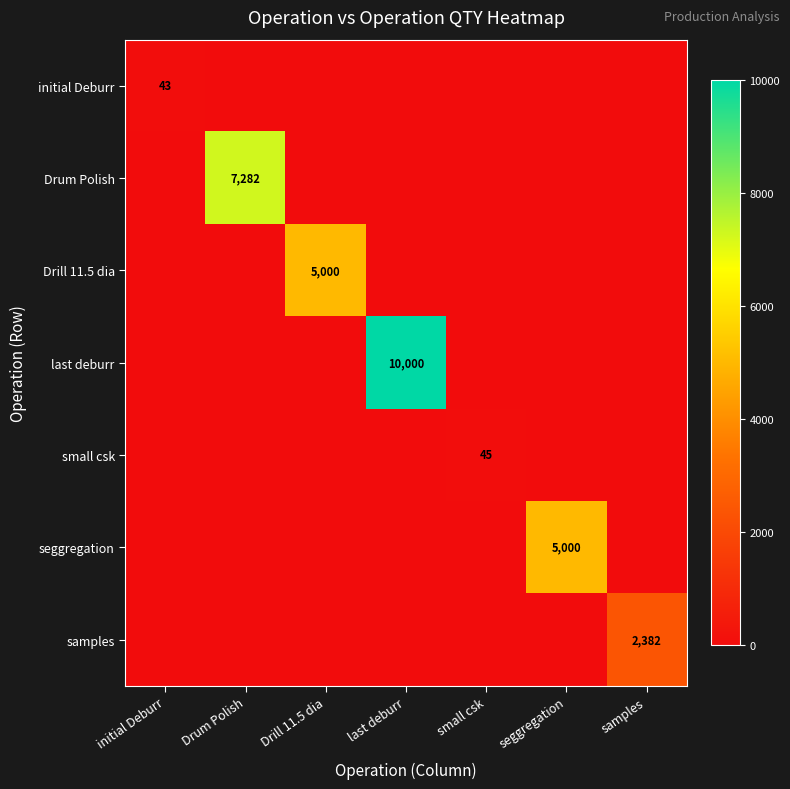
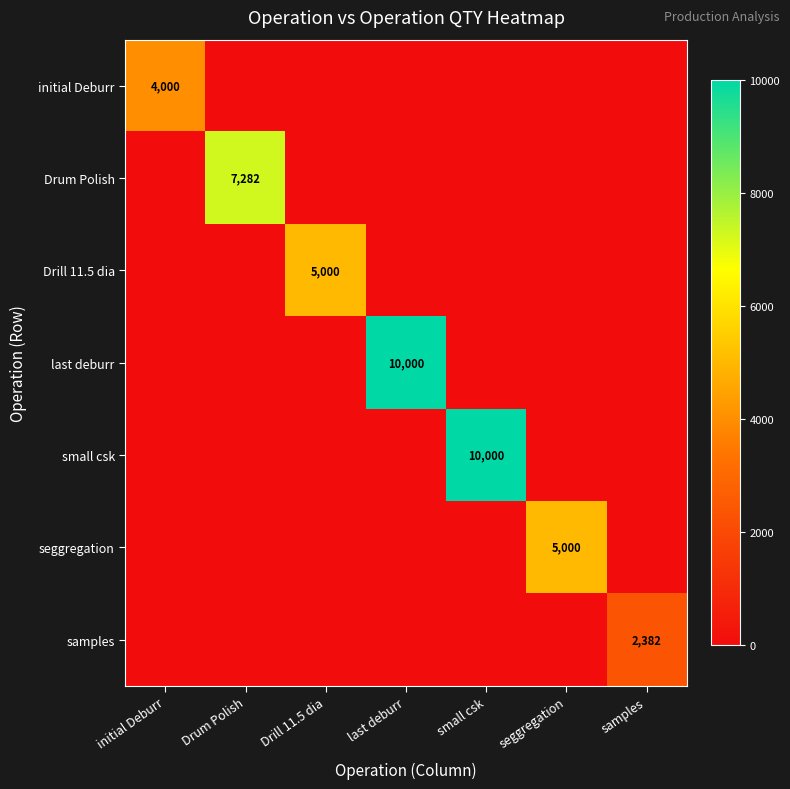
  {
    "initial Deburr": {
-     "initial Deburr": "43"
+     "initial Deburr": "4,000"
    },
    "Drum Polish": {
      "Drum Polish": "7,282"
    },
    "Drill 11.5 dia": {
      "Drill 11.5 dia": "5,000"
    },
    "last deburr": {
      "last deburr": "10,000"
    },
    "small csk": {
-     "small csk": "45"
+     "small csk": "10,000"
    },
    "seggregation": {
      "seggregation": "5,000"
    },
    "samples": {
      "samples": "2,382"
    }
  }
